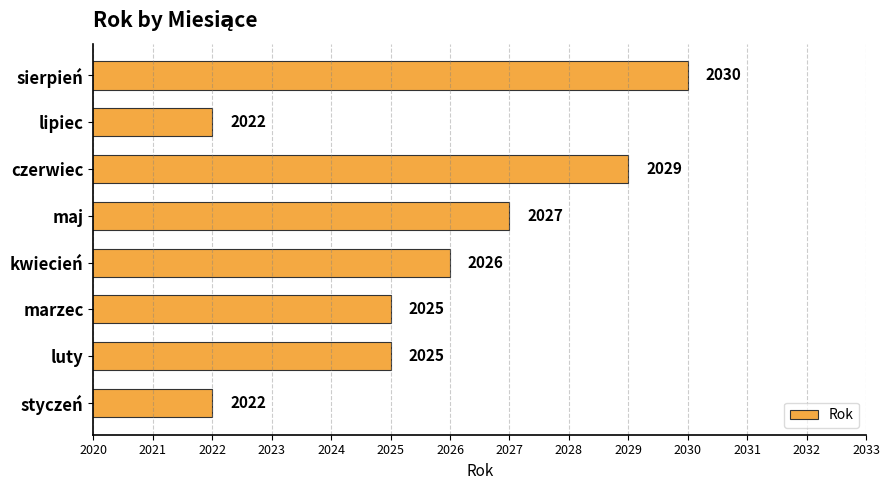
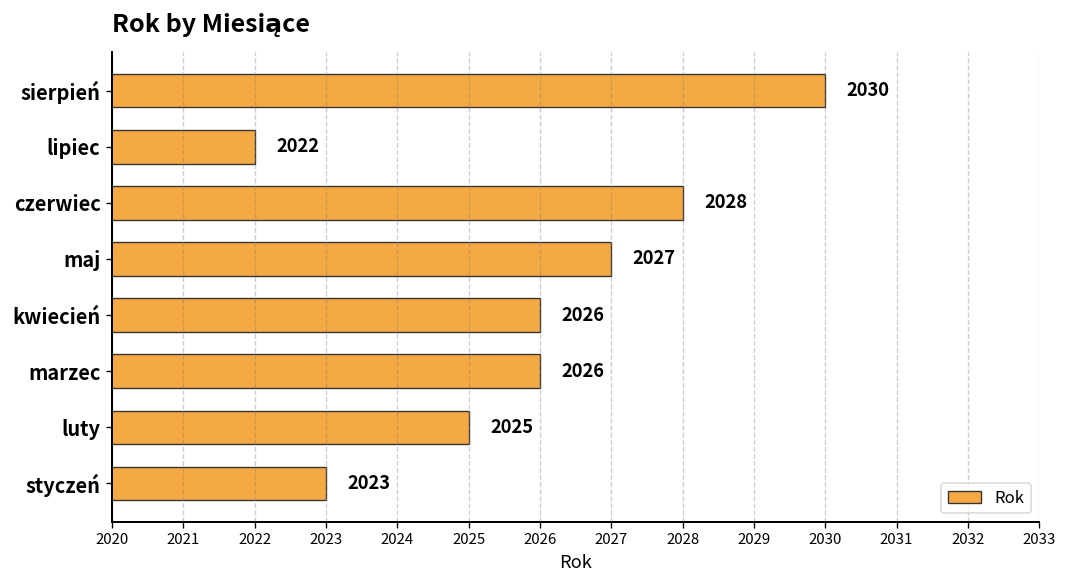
  {
    "sierpień": 2030,
    "lipiec": 2022,
-   "czerwiec": 2029,
+   "czerwiec": 2028,
    "maj": 2027,
    "kwiecień": 2026,
-   "marzec": 2025,
+   "marzec": 2026,
    "luty": 2025,
-   "styczeń": 2022
+   "styczeń": 2023
  }
